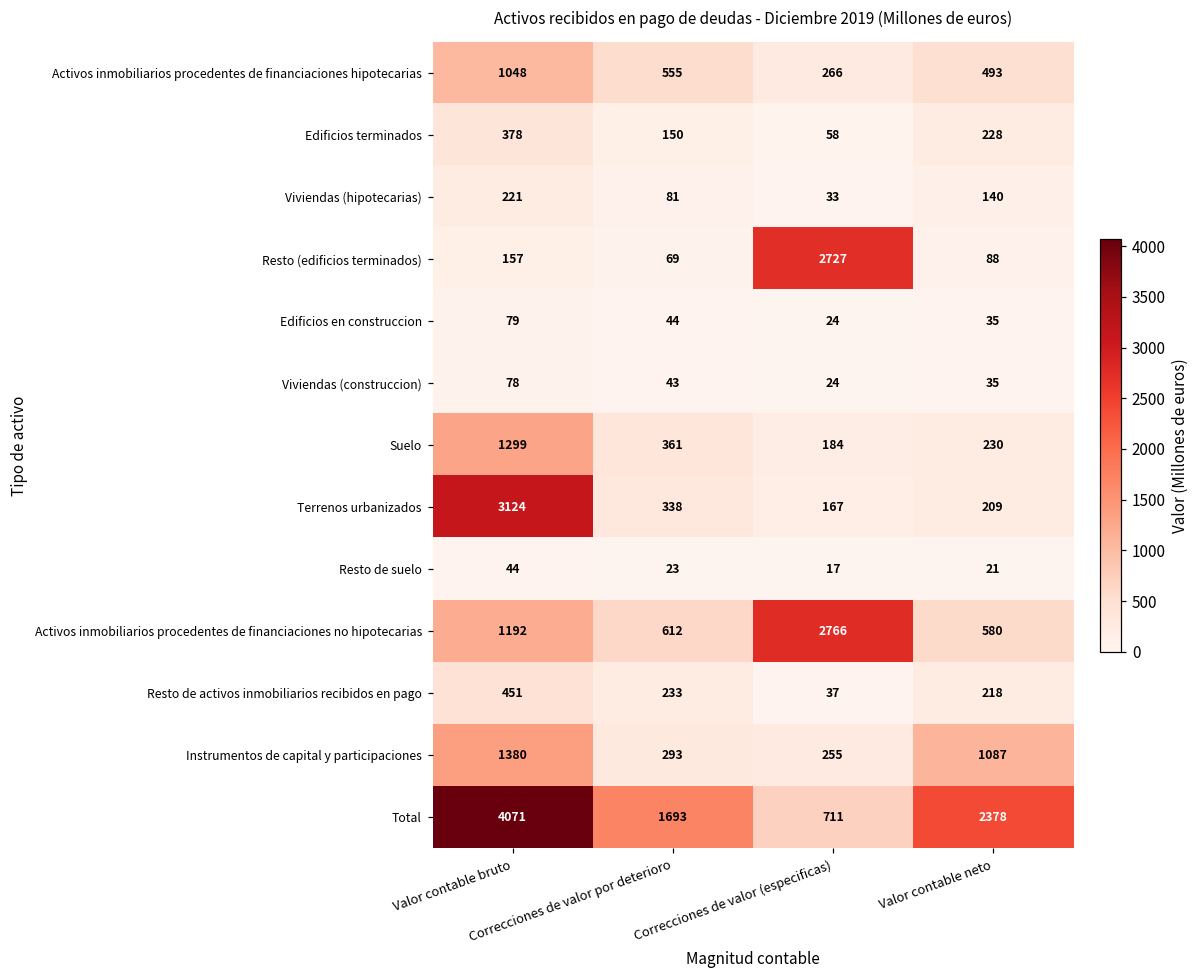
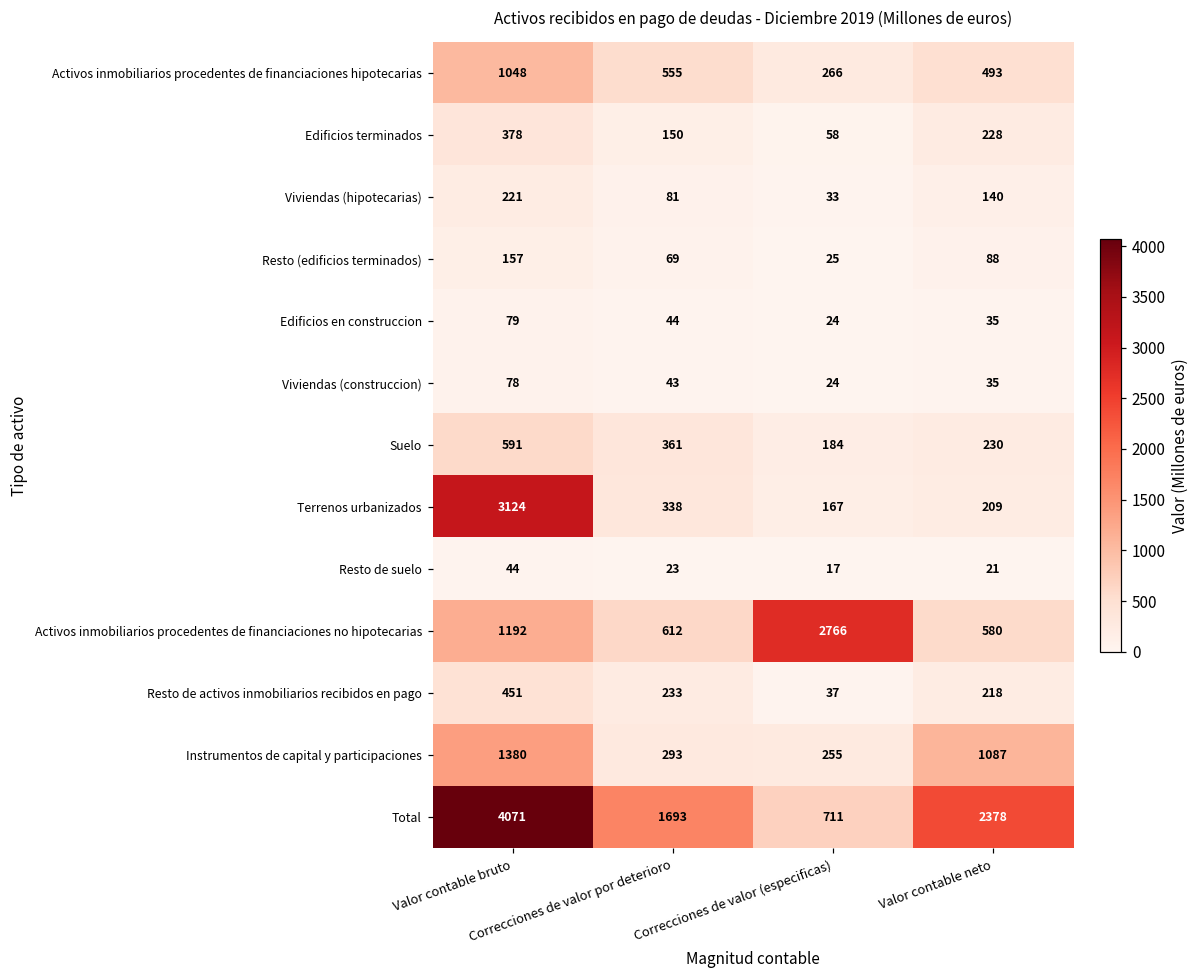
  {
    "Activos inmobiliarios procedentes de financiaciones hipotecarias": {
      "Valor contable bruto": 1048,
      "Correcciones de valor por deterioro": 555,
      "Correcciones de valor (especificas)": 266,
      "Valor contable neto": 493
    },
    "Edificios terminados": {
      "Valor contable bruto": 378,
      "Correcciones de valor por deterioro": 150,
      "Correcciones de valor (especificas)": 58,
      "Valor contable neto": 228
    },
    "Viviendas (hipotecarias)": {
      "Valor contable bruto": 221,
      "Correcciones de valor por deterioro": 81,
      "Correcciones de valor (especificas)": 33,
      "Valor contable neto": 140
    },
    "Resto (edificios terminados)": {
      "Valor contable bruto": 157,
      "Correcciones de valor por deterioro": 69,
-     "Correcciones de valor (especificas)": 2727,
+     "Correcciones de valor (especificas)": 25,
      "Valor contable neto": 88
    },
    "Edificios en construccion": {
      "Valor contable bruto": 79,
      "Correcciones de valor por deterioro": 44,
      "Correcciones de valor (especificas)": 24,
      "Valor contable neto": 35
    },
    "Viviendas (construccion)": {
      "Valor contable bruto": 78,
      "Correcciones de valor por deterioro": 43,
      "Correcciones de valor (especificas)": 24,
      "Valor contable neto": 35
    },
    "Suelo": {
-     "Valor contable bruto": 1299,
+     "Valor contable bruto": 591,
      "Correcciones de valor por deterioro": 361,
      "Correcciones de valor (especificas)": 184,
      "Valor contable neto": 230
    },
    "Terrenos urbanizados": {
      "Valor contable bruto": 3124,
      "Correcciones de valor por deterioro": 338,
      "Correcciones de valor (especificas)": 167,
      "Valor contable neto": 209
    },
    "Resto de suelo": {
      "Valor contable bruto": 44,
      "Correcciones de valor por deterioro": 23,
      "Correcciones de valor (especificas)": 17,
      "Valor contable neto": 21
    },
    "Activos inmobiliarios procedentes de financiaciones no hipotecarias": {
      "Valor contable bruto": 1192,
      "Correcciones de valor por deterioro": 612,
      "Correcciones de valor (especificas)": 2766,
      "Valor contable neto": 580
    },
    "Resto de activos inmobiliarios recibidos en pago": {
      "Valor contable bruto": 451,
      "Correcciones de valor por deterioro": 233,
      "Correcciones de valor (especificas)": 37,
      "Valor contable neto": 218
    },
    "Instrumentos de capital y participaciones": {
      "Valor contable bruto": 1380,
      "Correcciones de valor por deterioro": 293,
      "Correcciones de valor (especificas)": 255,
      "Valor contable neto": 1087
    },
    "Total": {
      "Valor contable bruto": 4071,
      "Correcciones de valor por deterioro": 1693,
      "Correcciones de valor (especificas)": 711,
      "Valor contable neto": 2378
    }
  }
